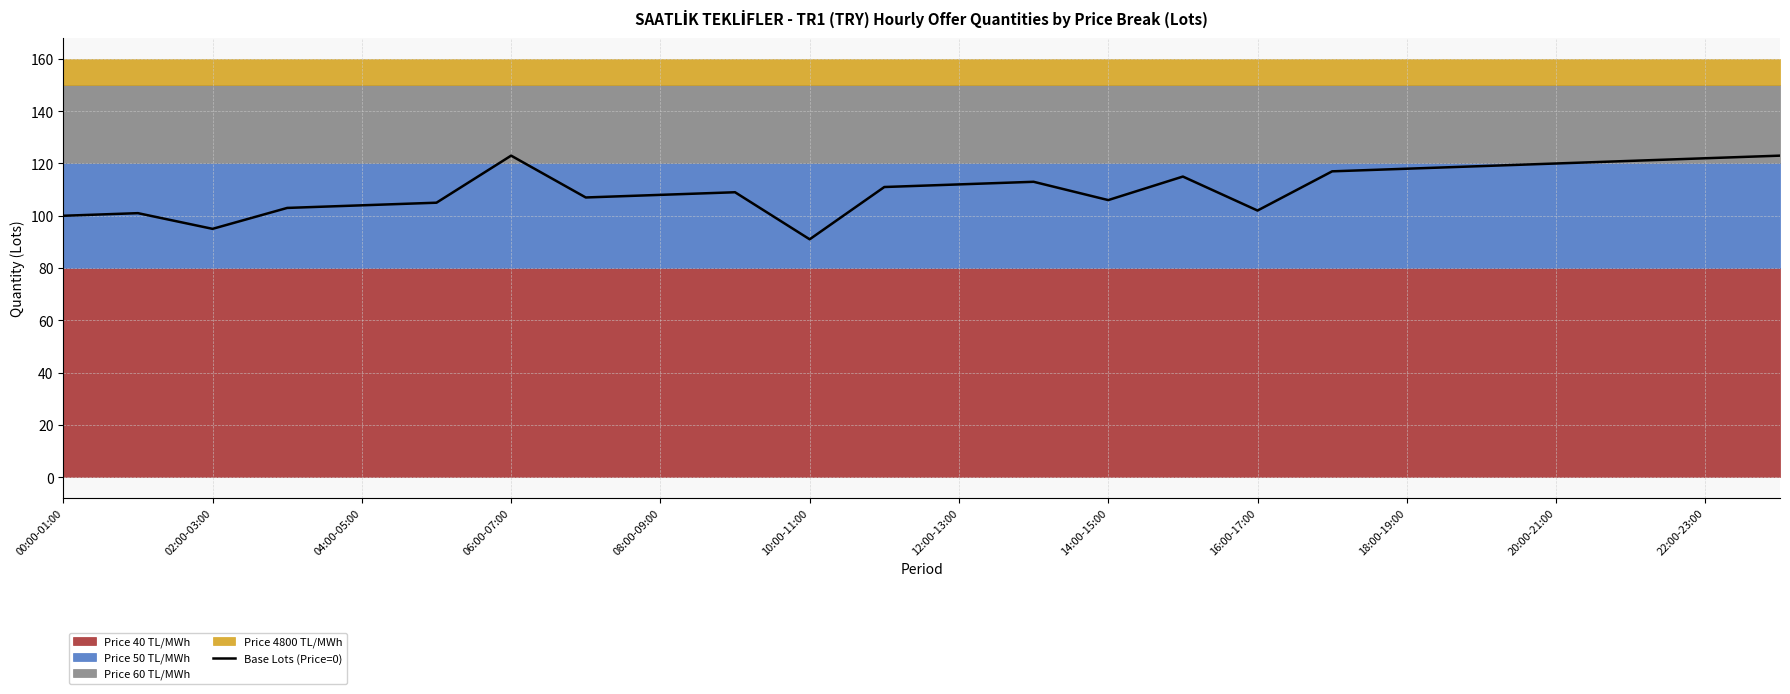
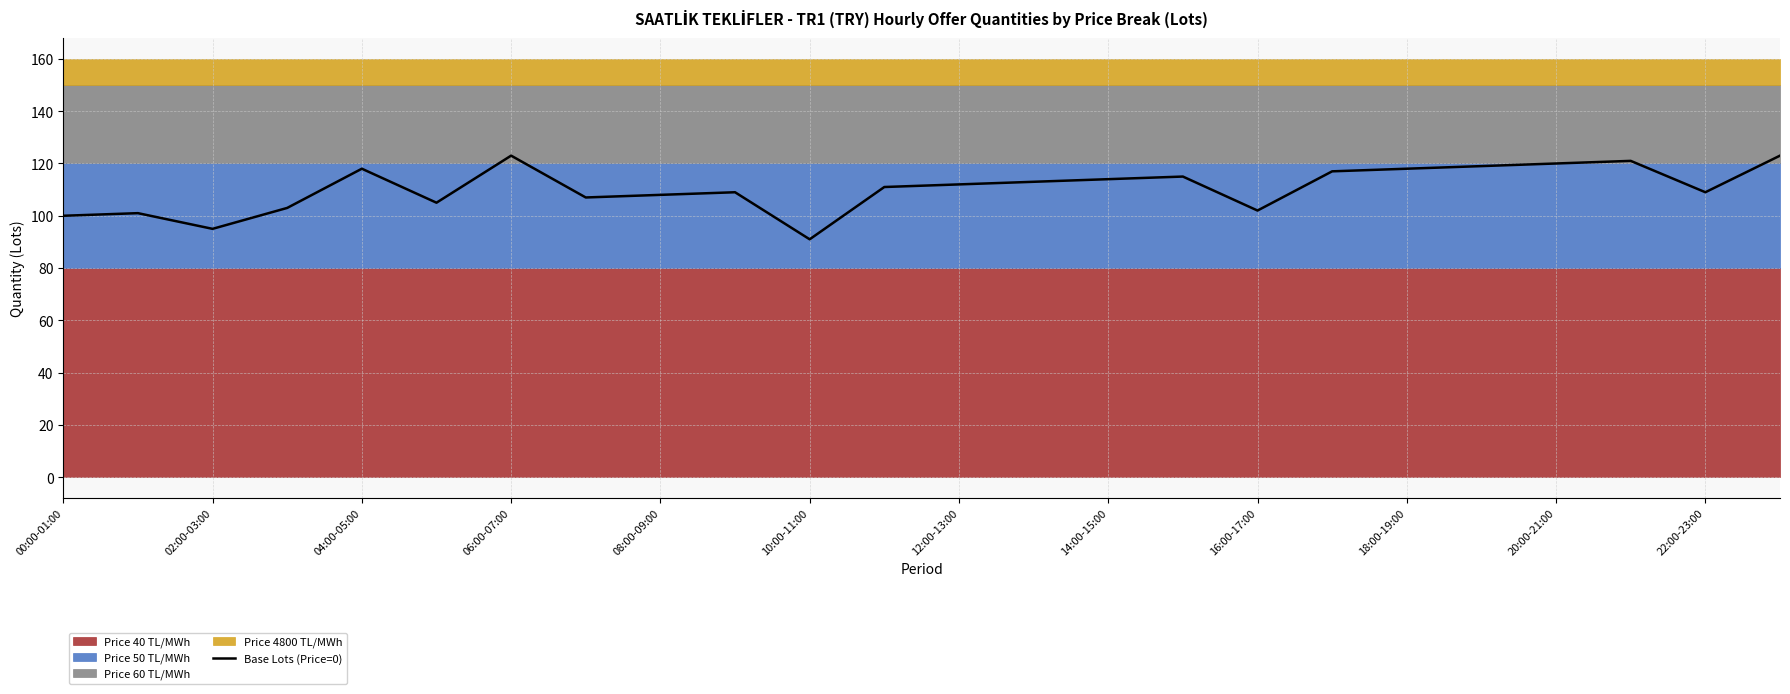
  {
    "Base Lots (Price=0)": {
      "00:00-01:00": 100,
      "02:00-03:00": 95,
-     "04:00-05:00": 104,
+     "04:00-05:00": 118,
      "06:00-07:00": 123,
      "08:00-09:00": 108,
      "10:00-11:00": 91,
      "12:00-13:00": 112,
-     "14:00-15:00": 106,
+     "14:00-15:00": 114,
      "16:00-17:00": 102,
      "18:00-19:00": 118,
-     "22:00-23:00": 122
+     "22:00-23:00": 109
    },
    "Price 40 TL/MWh": {
      "00:00-01:00": 80,
      "02:00-03:00": 80,
      "04:00-05:00": 80,
      "06:00-07:00": 80,
      "08:00-09:00": 80,
      "10:00-11:00": 80,
      "12:00-13:00": 80,
      "14:00-15:00": 80,
      "16:00-17:00": 80,
      "18:00-19:00": 80,
      "20:00-21:00": 80,
      "22:00-23:00": 80
    },
    "Price 60 TL/MWh": {
      "00:00-01:00": 30,
      "02:00-03:00": 30,
      "04:00-05:00": 30,
      "06:00-07:00": 30,
      "08:00-09:00": 30,
      "10:00-11:00": 30,
      "12:00-13:00": 30,
      "14:00-15:00": 30,
      "16:00-17:00": 30,
      "18:00-19:00": 30,
      "20:00-21:00": 30,
      "22:00-23:00": 30
    },
    "Price 4800 TL/MWh": {
      "00:00-01:00": 10,
      "02:00-03:00": 10,
      "04:00-05:00": 10,
      "06:00-07:00": 10,
      "08:00-09:00": 10,
      "10:00-11:00": 10,
      "12:00-13:00": 10,
      "14:00-15:00": 10,
      "16:00-17:00": 10,
      "18:00-19:00": 10,
      "20:00-21:00": 10,
      "22:00-23:00": 10
    }
  }
